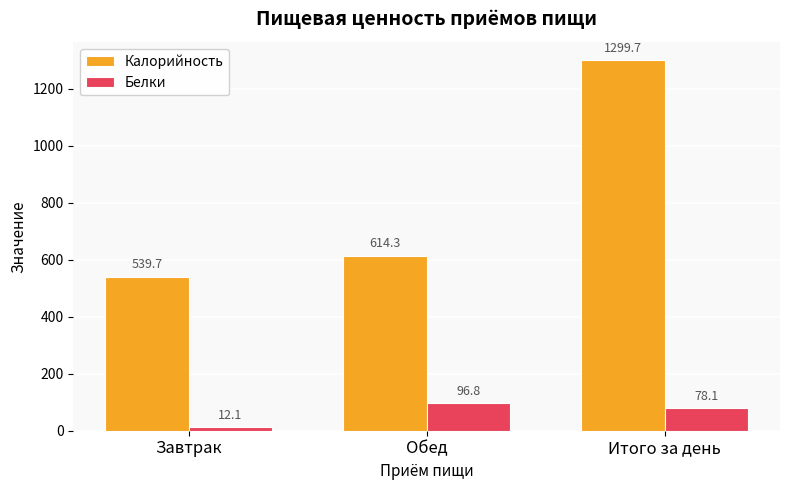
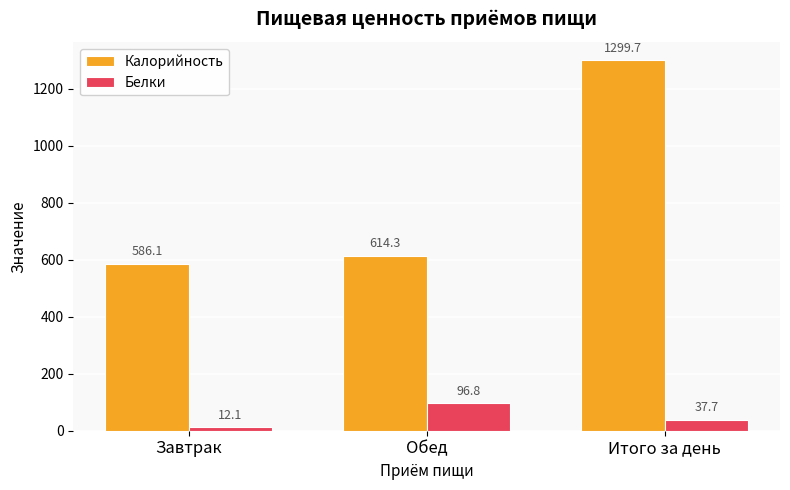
  {
    "Калорийность": {
-     "Завтрак": 539.7,
+     "Завтрак": 586.1,
      "Обед": 614.3,
      "Итого за день": 1299.7
    },
    "Белки": {
      "Завтрак": 12.1,
      "Обед": 96.8,
-     "Итого за день": 78.1
+     "Итого за день": 37.7
    }
  }
